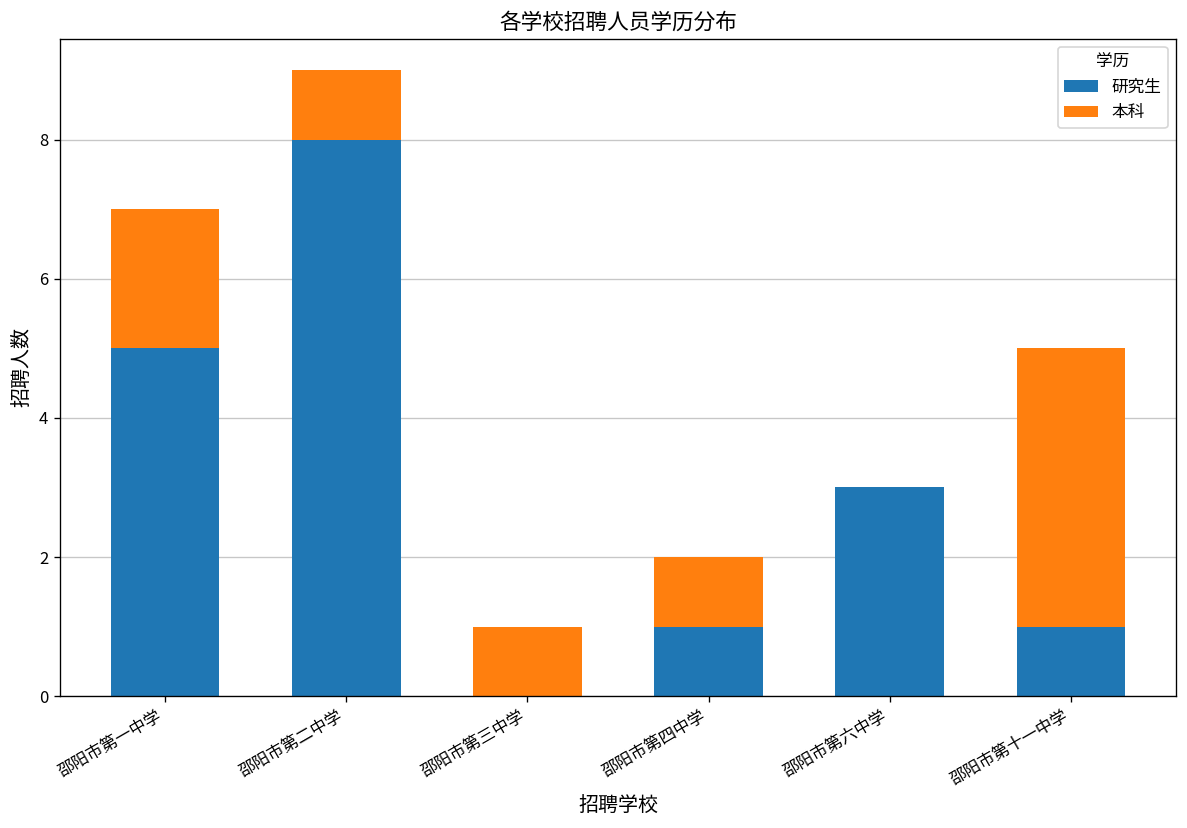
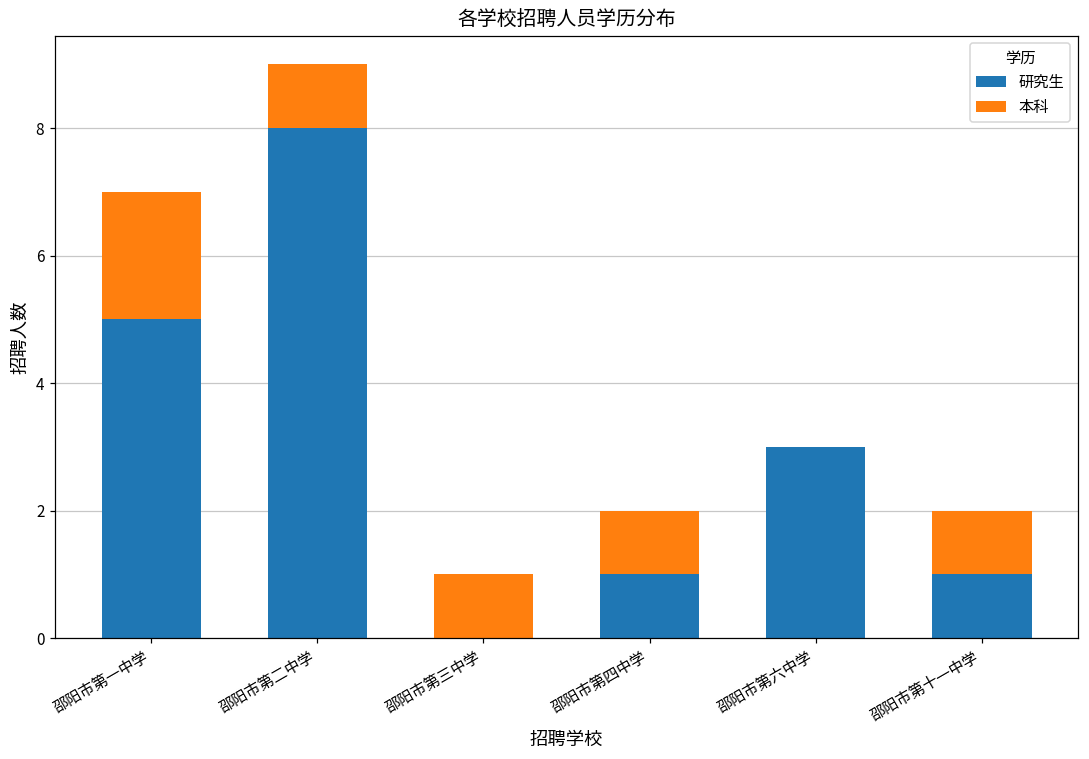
  {
    "研究生": {
      "邵阳市第一中学": 5,
      "邵阳市第二中学": 8,
      "邵阳市第三中学": 0,
      "邵阳市第四中学": 1,
      "邵阳市第六中学": 3,
      "邵阳市第十一中学": 1
    },
    "本科": {
-     "邵阳市第十一中学": 4
+     "邵阳市第十一中学": 1
    }
  }
